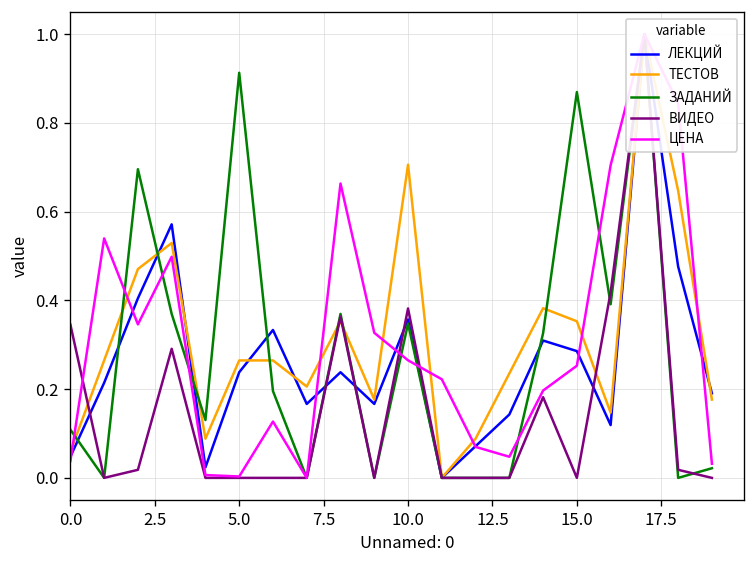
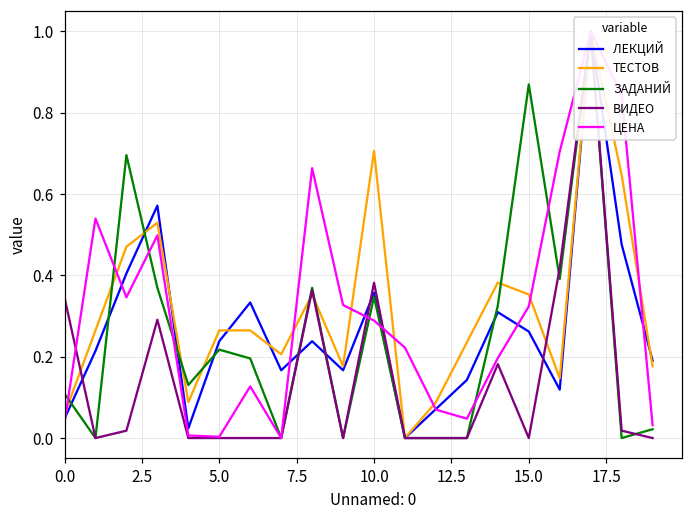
  {
    "ЛЕКЦИЙ": {
      "0.0": 0.05,
      "5.0": 0.24,
      "10.0": 0.36,
-     "15.0": 0.29
+     "15.0": 0.26
    },
    "ТЕСТОВ": {
      "0.0": 0.06,
      "5.0": 0.26,
      "10.0": 0.71,
      "15.0": 0.35
    },
    "ЗАДАНИЙ": {
      "0.0": 0.11,
-     "5.0": 0.91,
+     "5.0": 0.22,
      "10.0": 0.35,
      "15.0": 0.87
    },
    "ВИДЕО": {
      "0.0": 0.35,
      "10.0": 0.38,
      "15.0": 0.00
    },
    "ЦЕНА": {
      "0.0": 0.04,
-     "10.0": 0.26,
-     "15.0": 0.25
+     "10.0": 0.29,
+     "15.0": 0.32
    }
  }
